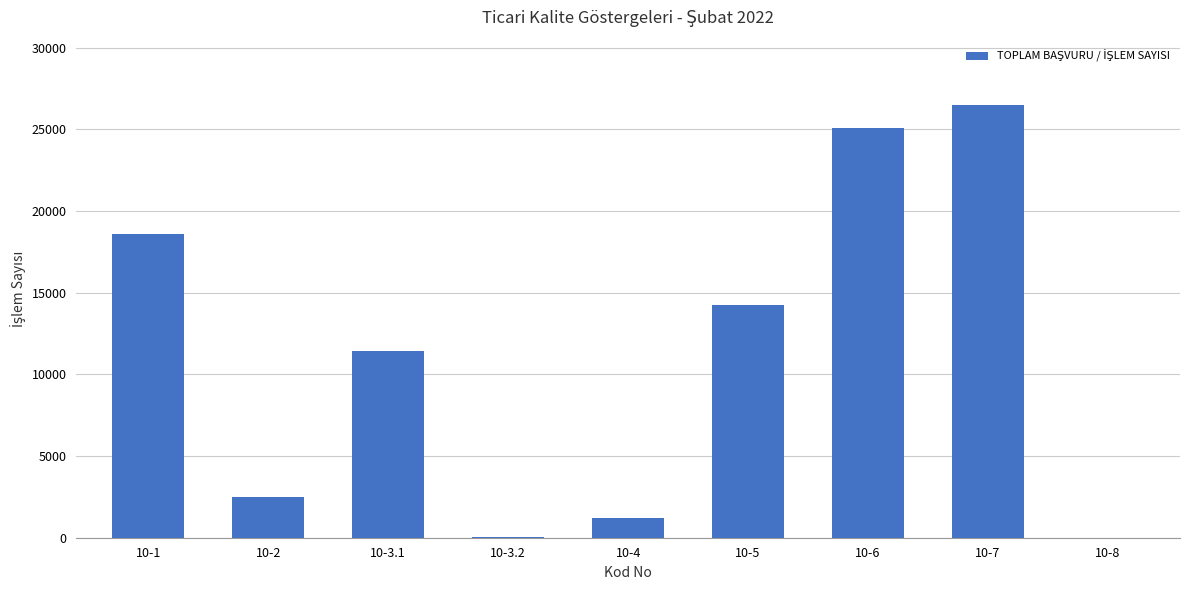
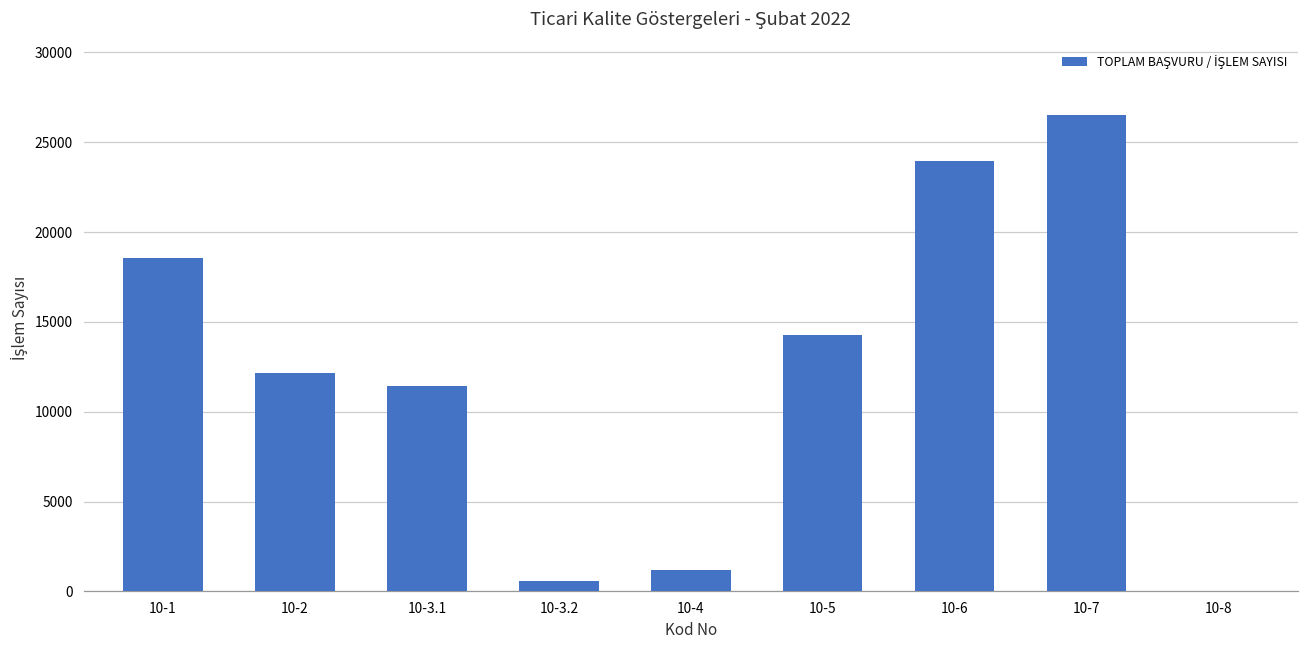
  {
    "10-1": 18600,
-   "10-2": 2500,
+   "10-2": 12200,
    "10-3.1": 11400,
-   "10-3.2": 0,
+   "10-3.2": 600,
    "10-4": 1200,
    "10-5": 14300,
-   "10-6": 25100,
+   "10-6": 24000,
    "10-7": 26500
  }
